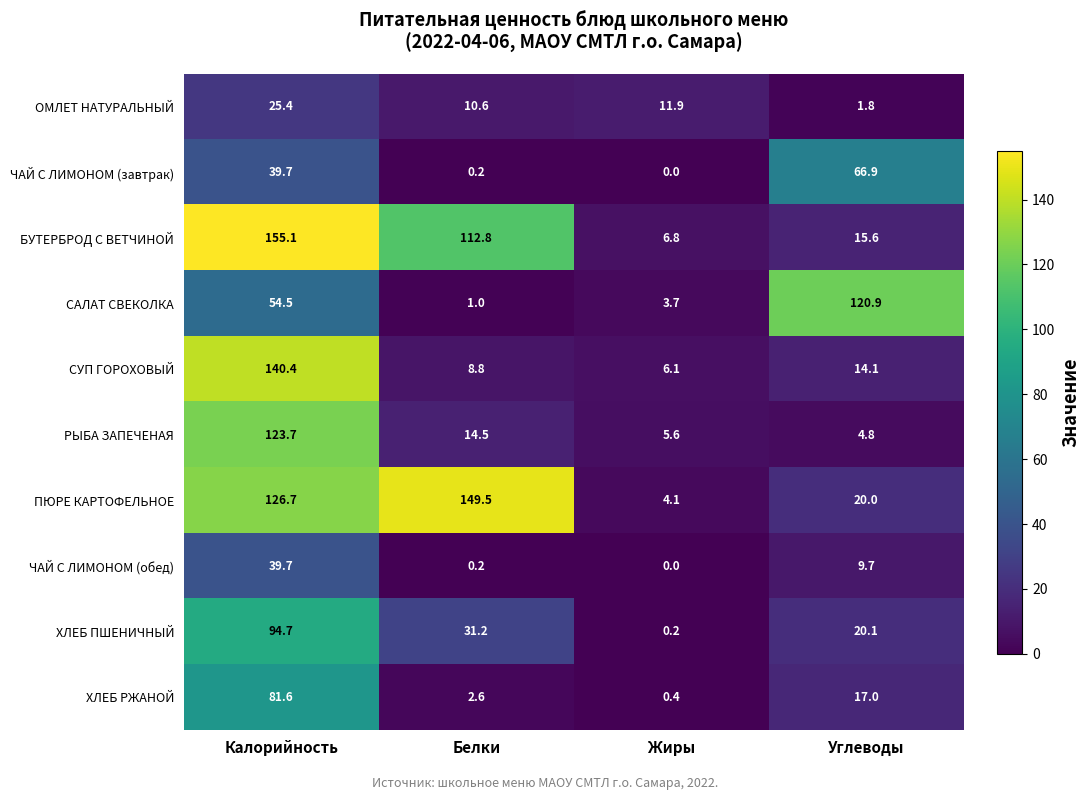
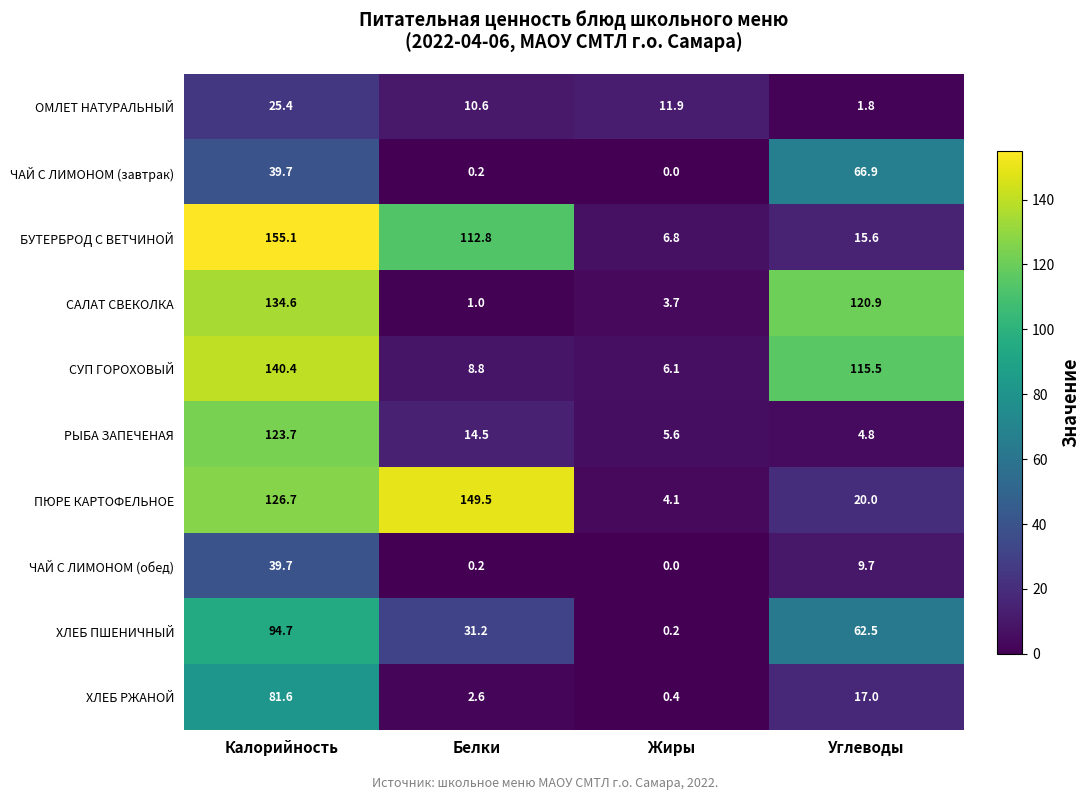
  {
    "ОМЛЕТ НАТУРАЛЬНЫЙ": {
      "Калорийность": 25.4,
      "Белки": 10.6,
      "Жиры": 11.9,
      "Углеводы": 1.8
    },
    "ЧАЙ С ЛИМОНОМ (завтрак)": {
      "Калорийность": 39.7,
      "Белки": 0.2,
      "Жиры": 0.0,
      "Углеводы": 66.9
    },
    "БУТЕРБРОД С ВЕТЧИНОЙ": {
      "Калорийность": 155.1,
      "Белки": 112.8,
      "Жиры": 6.8,
      "Углеводы": 15.6
    },
    "САЛАТ СВЕКОЛКА": {
-     "Калорийность": 54.5,
+     "Калорийность": 134.6,
      "Белки": 1.0,
      "Жиры": 3.7,
      "Углеводы": 120.9
    },
    "СУП ГОРОХОВЫЙ": {
      "Калорийность": 140.4,
      "Белки": 8.8,
      "Жиры": 6.1,
-     "Углеводы": 14.1
+     "Углеводы": 115.5
    },
    "РЫБА ЗАПЕЧЕНАЯ": {
      "Калорийность": 123.7,
      "Белки": 14.5,
      "Жиры": 5.6,
      "Углеводы": 4.8
    },
    "ПЮРЕ КАРТОФЕЛЬНОЕ": {
      "Калорийность": 126.7,
      "Белки": 149.5,
      "Жиры": 4.1,
      "Углеводы": 20.0
    },
    "ЧАЙ С ЛИМОНОМ (обед)": {
      "Калорийность": 39.7,
      "Белки": 0.2,
      "Жиры": 0.0,
      "Углеводы": 9.7
    },
    "ХЛЕБ ПШЕНИЧНЫЙ": {
      "Калорийность": 94.7,
      "Белки": 31.2,
      "Жиры": 0.2,
-     "Углеводы": 20.1
+     "Углеводы": 62.5
    },
    "ХЛЕБ РЖАНОЙ": {
      "Калорийность": 81.6,
      "Белки": 2.6,
      "Жиры": 0.4,
      "Углеводы": 17.0
    }
  }
